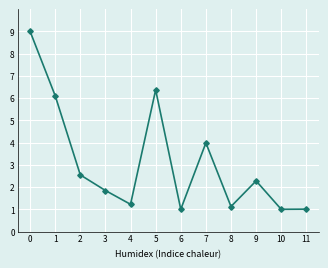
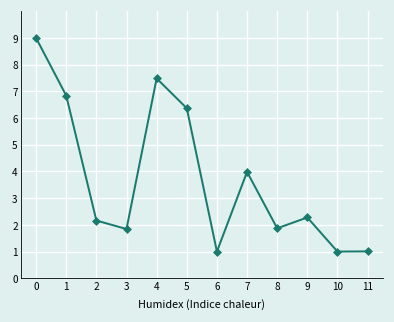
  {
    "0": 9.0,
-   "1": 6.1,
-   "2": 2.5,
+   "1": 6.8,
+   "2": 2.2,
    "3": 1.8,
-   "4": 1.2,
+   "4": 7.5,
    "5": 6.4,
    "6": 1.0,
    "7": 4.0,
-   "8": 1.1,
+   "8": 1.9,
    "9": 2.3,
    "10": 1.0,
    "11": 1.0
  }
